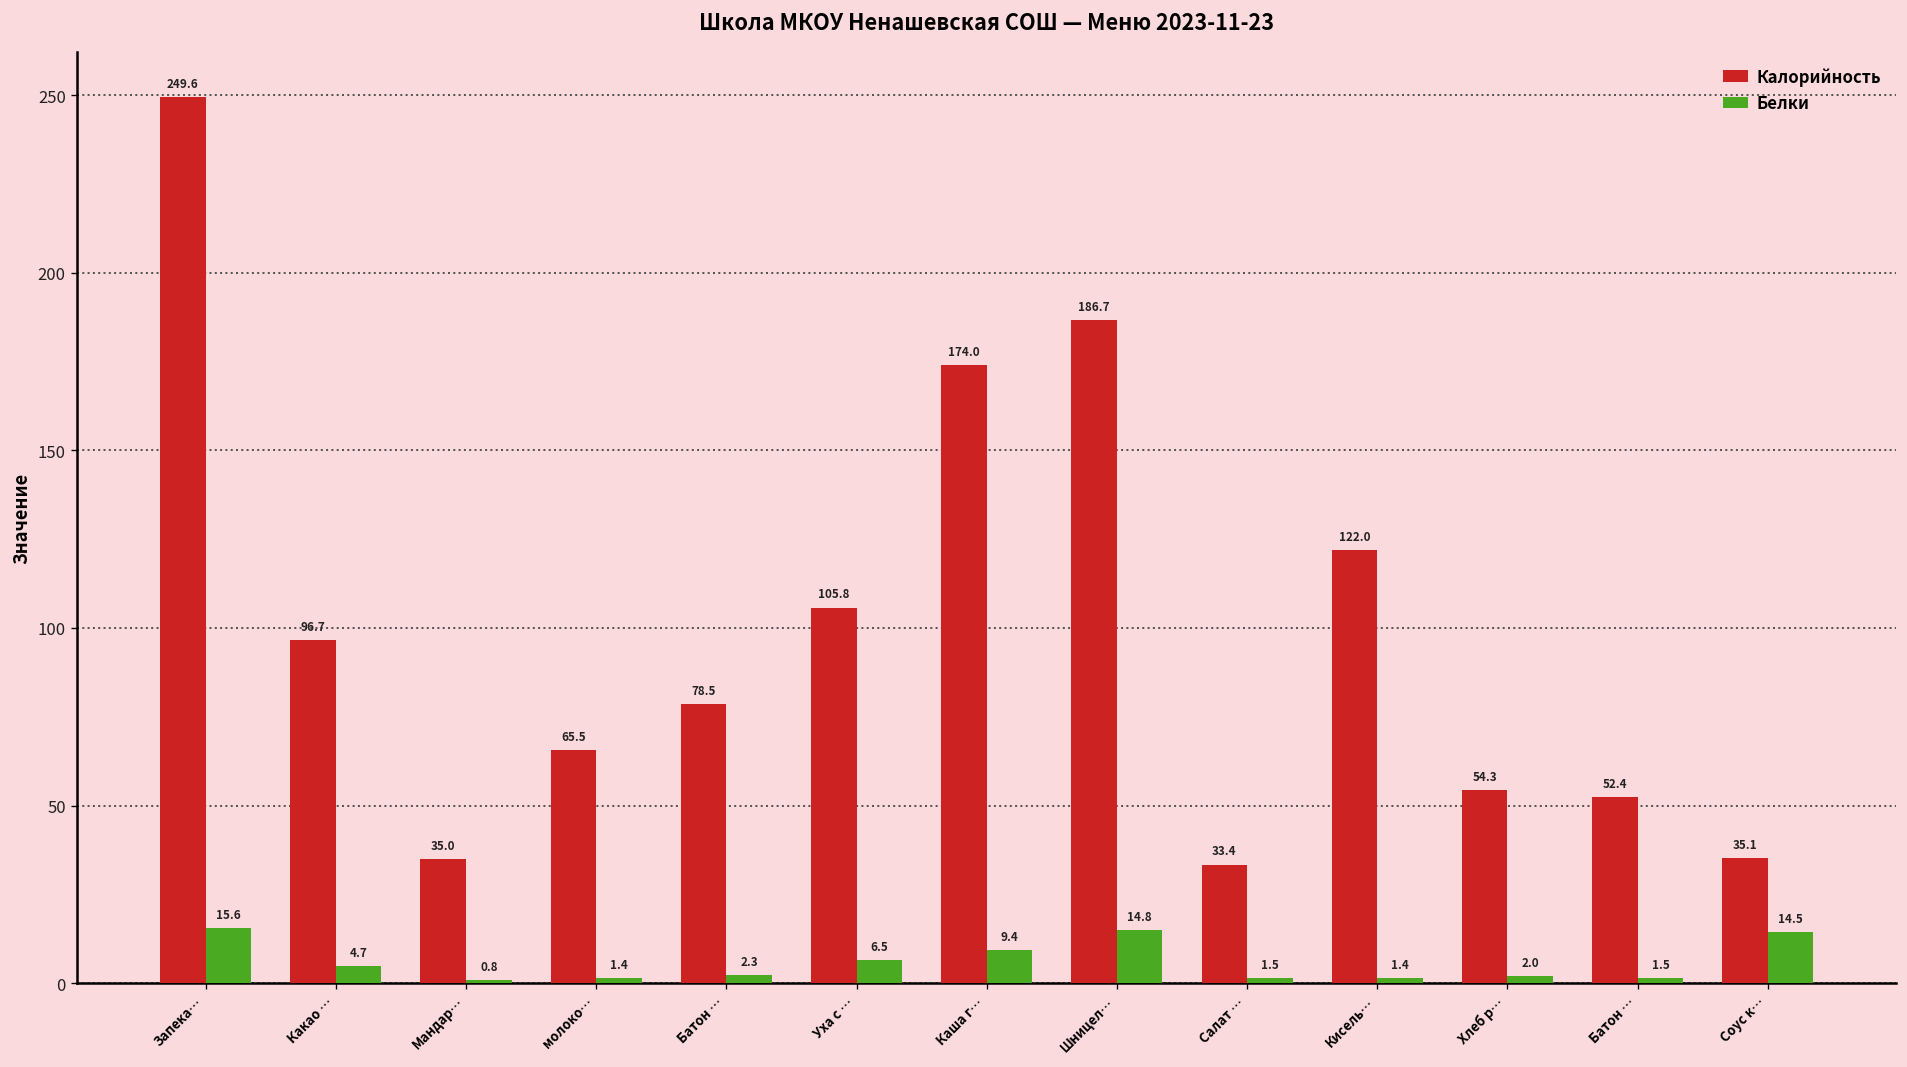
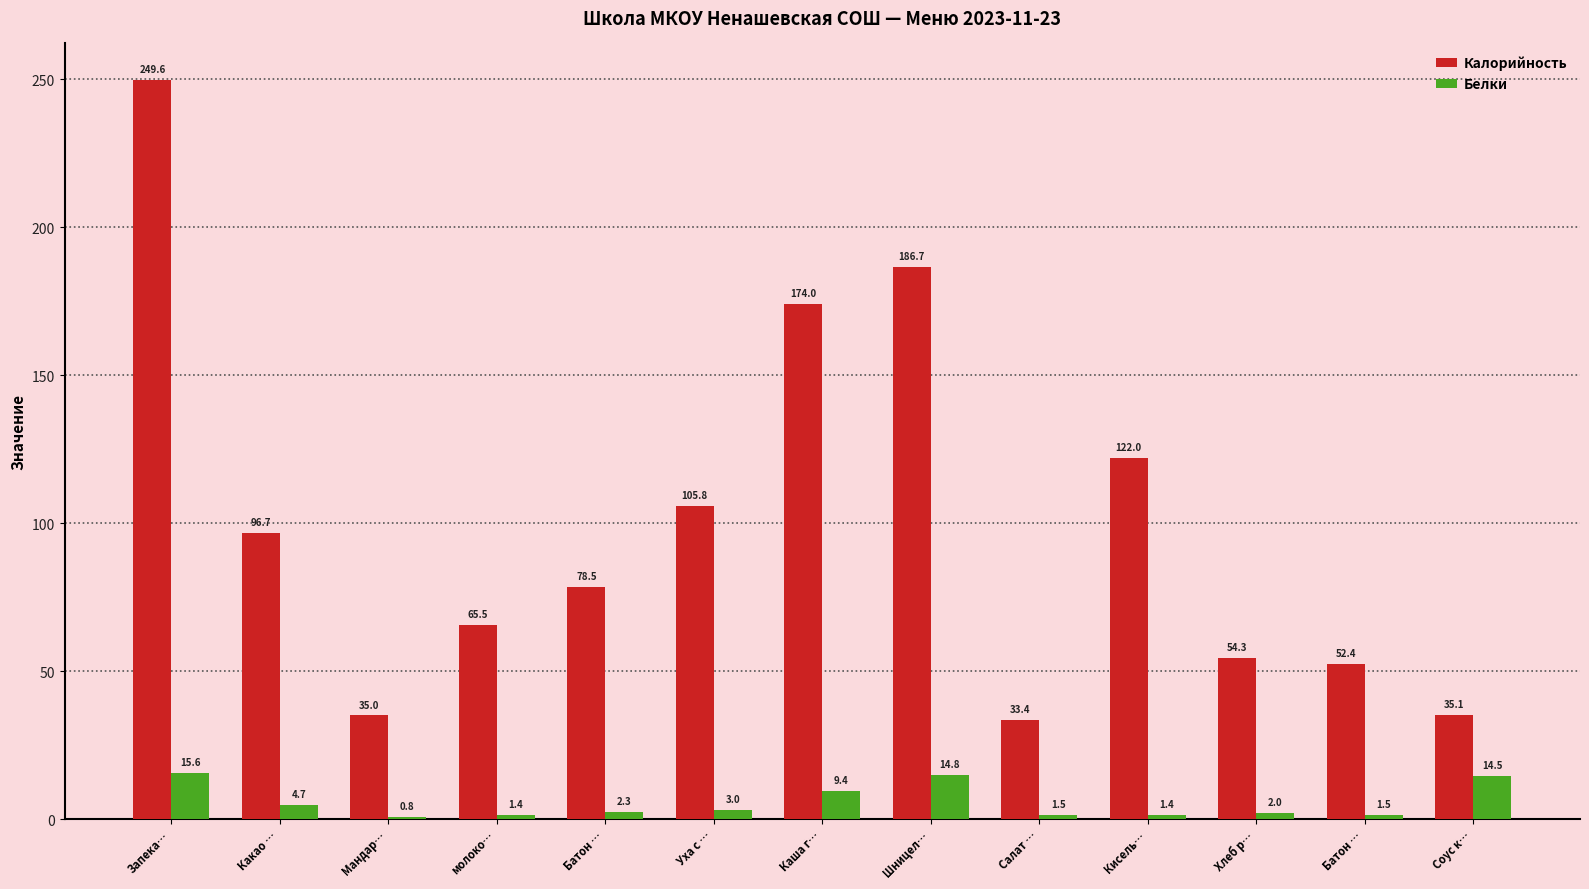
  {
    "Калорийность": {
      "Запека…": 249.6,
      "Какао …": 96.7,
      "Мандар…": 35.0,
      "молоко…": 65.5,
      "Уха с …": 105.8,
      "Каша г…": 174.0,
      "Шницел…": 186.7,
      "Салат …": 33.4,
      "Кисель…": 122.0,
      "Хлеб р…": 54.3,
      "Соус к…": 35.1
    },
    "Белки": {
      "Запека…": 15.6,
      "Какао …": 4.7,
      "Мандар…": 0.8,
      "молоко…": 1.4,
-     "Уха с …": 6.5,
+     "Уха с …": 3.0,
      "Каша г…": 9.4,
      "Шницел…": 14.8,
      "Салат …": 1.5,
      "Кисель…": 1.4,
      "Хлеб р…": 2.0,
      "Соус к…": 14.5
    }
  }
